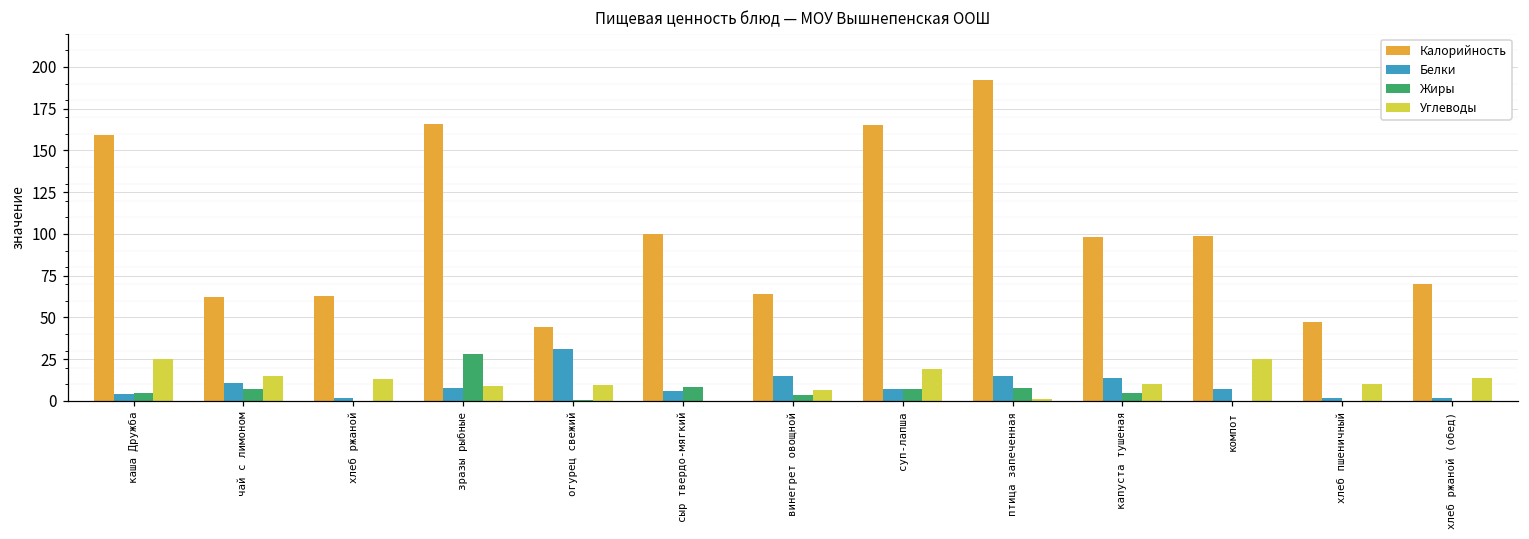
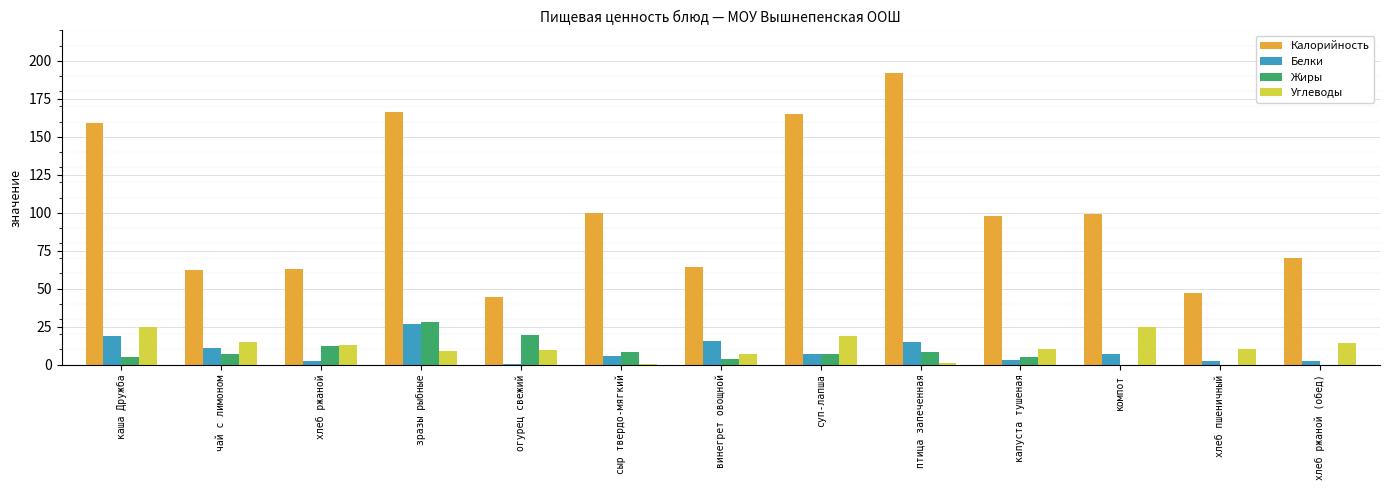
  {
    "Белки": {
-     "каша Дружба": 4,
+     "каша Дружба": 19,
      "чай с лимоном": 11,
      "хлеб ржаной": 2,
-     "зразы рыбные": 8,
-     "огурец свежий": 31,
+     "зразы рыбные": 27,
+     "огурец свежий": 0,
      "сыр твердо-мягкий": 6,
      "винегрет овощной": 15,
      "суп-лапша": 7,
      "птица запеченная": 15,
-     "капуста тушеная": 14,
+     "капуста тушеная": 3,
      "компот": 7,
      "хлеб пшеничный": 2,
      "хлеб ржаной (обед)": 2
    },
    "Жиры": {
      "каша Дружба": 5,
      "чай с лимоном": 7,
-     "хлеб ржаной": 0,
+     "хлеб ржаной": 12,
      "зразы рыбные": 28,
-     "огурец свежий": 0,
+     "огурец свежий": 19,
      "сыр твердо-мягкий": 9,
      "винегрет овощной": 3,
      "суп-лапша": 7,
      "птица запеченная": 8,
      "капуста тушеная": 5,
      "компот": 0,
      "хлеб пшеничный": 0,
      "хлеб ржаной (обед)": 0
    }
  }
